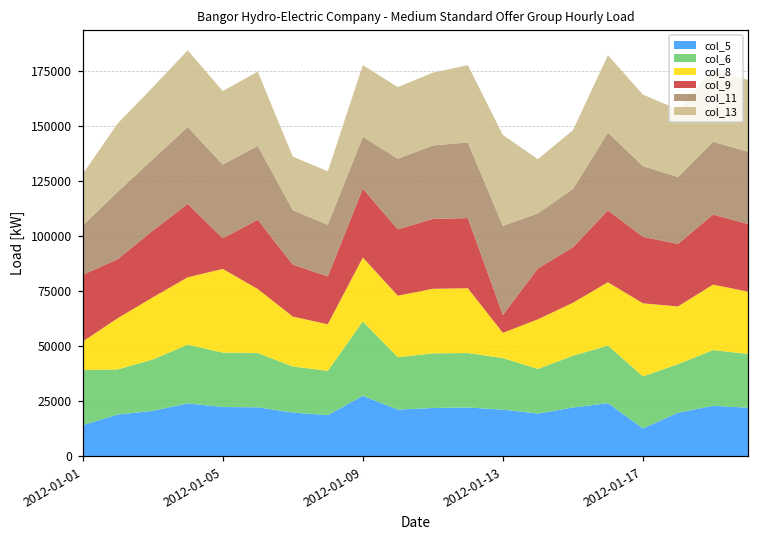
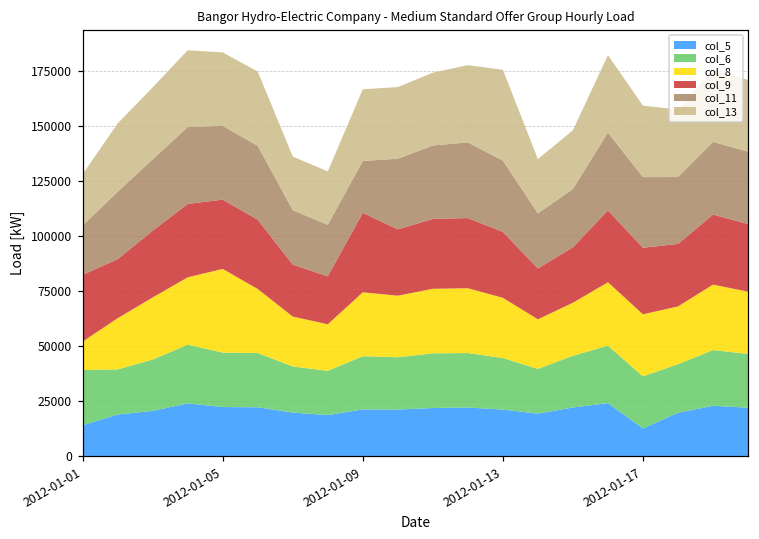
  {
    "col_5": {
      "2012-01-01": 14000,
      "2012-01-05": 22000,
-     "2012-01-09": 27000,
+     "2012-01-09": 21000,
      "2012-01-13": 21000,
      "2012-01-17": 13000
    },
    "col_6": {
      "2012-01-01": 25000,
      "2012-01-05": 25000,
-     "2012-01-09": 34000,
+     "2012-01-09": 24000,
      "2012-01-13": 23000,
      "2012-01-17": 24000
    },
    "col_8": {
      "2012-01-01": 13000,
      "2012-01-05": 38000,
      "2012-01-09": 29000,
-     "2012-01-13": 11000,
-     "2012-01-17": 33000
+     "2012-01-13": 27000,
+     "2012-01-17": 28000
    },
    "col_9": {
      "2012-01-01": 30000,
-     "2012-01-05": 14000,
-     "2012-01-09": 31000,
-     "2012-01-13": 8000,
+     "2012-01-05": 32000,
+     "2012-01-09": 36000,
+     "2012-01-13": 30000,
      "2012-01-17": 30000
    },
    "col_11": {
      "2012-01-01": 22000,
      "2012-01-05": 34000,
      "2012-01-09": 24000,
-     "2012-01-13": 41000,
+     "2012-01-13": 32000,
      "2012-01-17": 32000
    },
    "col_13": {
      "2012-01-01": 23000,
      "2012-01-05": 33000,
      "2012-01-09": 33000,
      "2012-01-13": 41000,
      "2012-01-17": 33000
    }
  }
